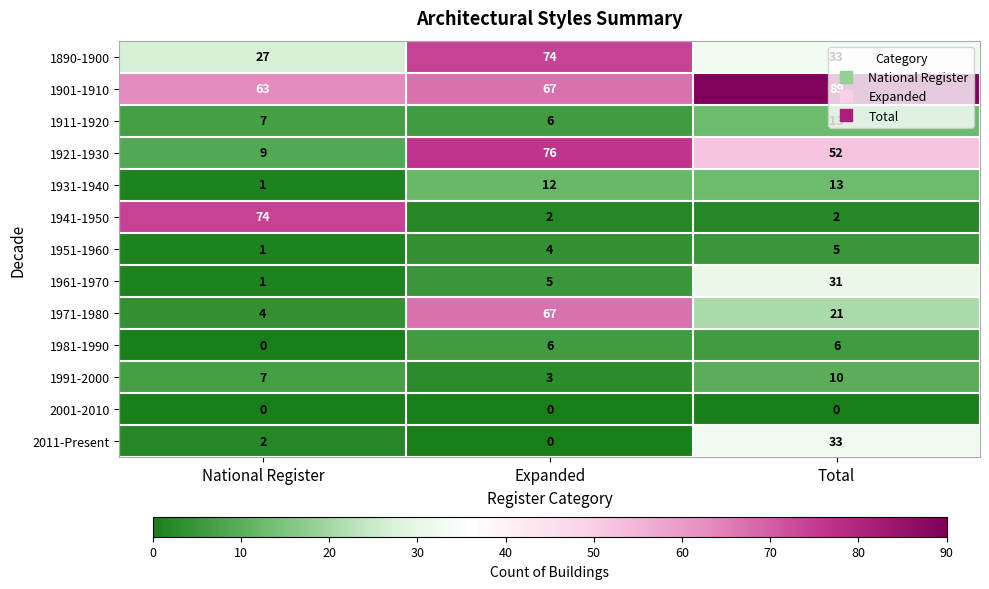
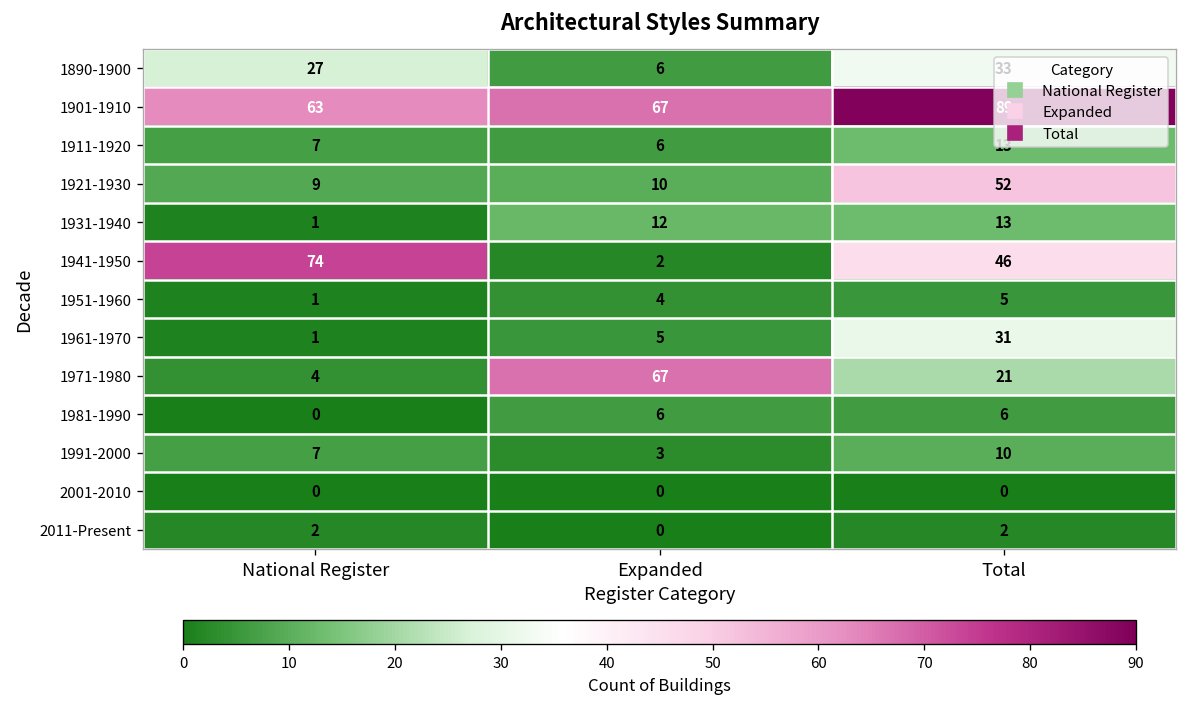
  {
    "1890-1900": {
      "National Register": 27,
-     "Expanded": 74
+     "Expanded": 6
    },
    "1901-1910": {
      "National Register": 63,
      "Expanded": 67
    },
    "1911-1920": {
      "National Register": 7,
      "Expanded": 6
    },
    "1921-1930": {
      "National Register": 9,
-     "Expanded": 76,
+     "Expanded": 10,
      "Total": 52
    },
    "1931-1940": {
      "National Register": 1,
      "Expanded": 12,
      "Total": 13
    },
    "1941-1950": {
      "National Register": 74,
      "Expanded": 2,
-     "Total": 2
+     "Total": 46
    },
    "1951-1960": {
      "National Register": 1,
      "Expanded": 4,
      "Total": 5
    },
    "1961-1970": {
      "National Register": 1,
      "Expanded": 5,
      "Total": 31
    },
    "1971-1980": {
      "National Register": 4,
      "Expanded": 67,
      "Total": 21
    },
    "1981-1990": {
      "National Register": 0,
      "Expanded": 6,
      "Total": 6
    },
    "1991-2000": {
      "National Register": 7,
      "Expanded": 3,
      "Total": 10
    },
    "2001-2010": {
      "National Register": 0,
      "Expanded": 0,
      "Total": 0
    },
    "2011-Present": {
      "National Register": 2,
      "Expanded": 0,
-     "Total": 33
+     "Total": 2
    }
  }
